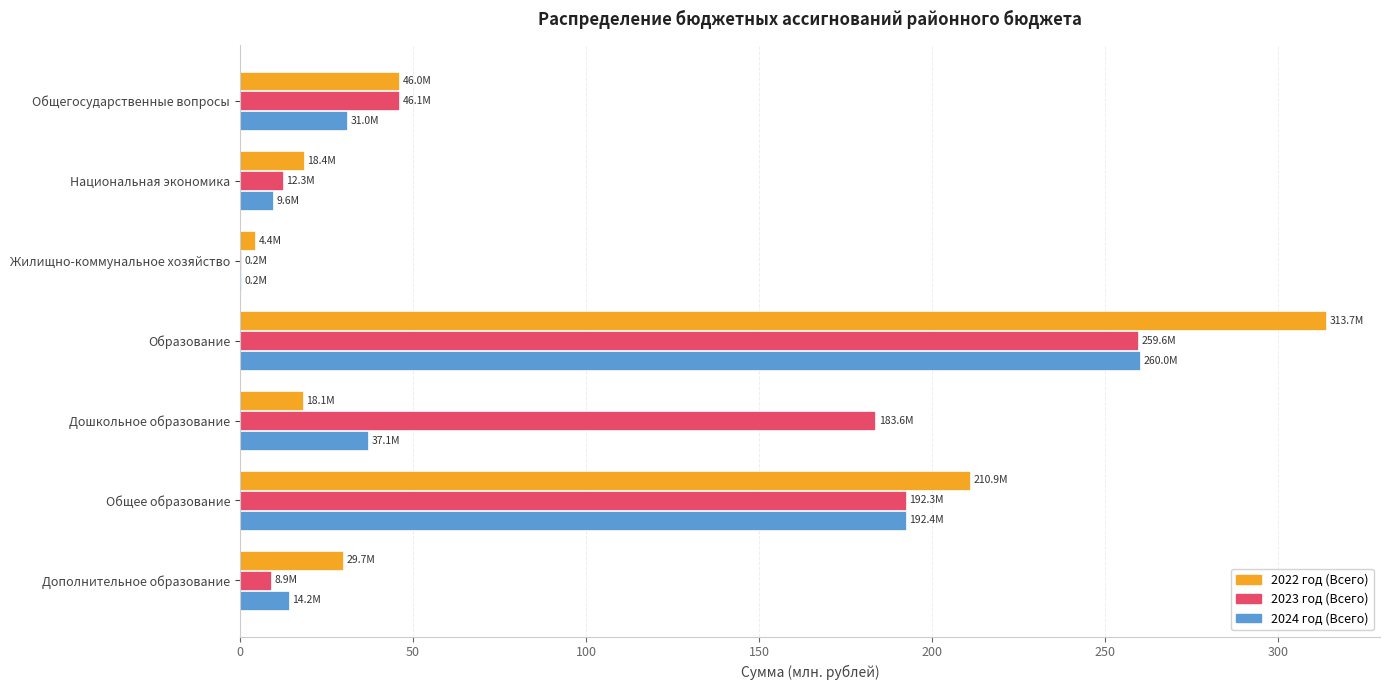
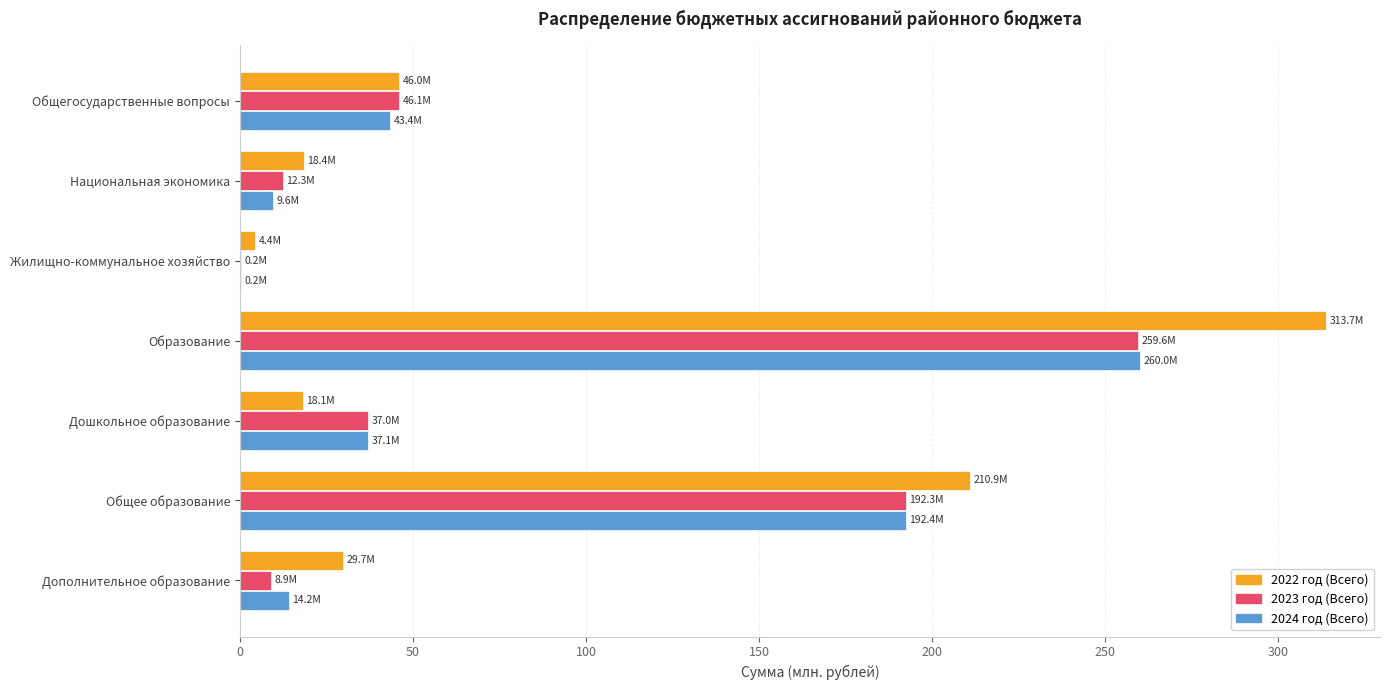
  {
    "2022 год (Всего)": {
      "Общегосударственные вопросы": "46.0M",
      "Национальная экономика": "18.4M",
      "Жилищно-коммунальное хозяйство": "4.4M",
      "Образование": "313.7M",
      "Дошкольное образование": "18.1M",
      "Общее образование": "210.9M",
      "Дополнительное образование": "29.7M"
    },
    "2023 год (Всего)": {
      "Общегосударственные вопросы": "46.1M",
      "Национальная экономика": "12.3M",
      "Жилищно-коммунальное хозяйство": "0.2M",
      "Образование": "259.6M",
-     "Дошкольное образование": "183.6M",
+     "Дошкольное образование": "37.0M",
      "Общее образование": "192.3M",
      "Дополнительное образование": "8.9M"
    },
    "2024 год (Всего)": {
-     "Общегосударственные вопросы": "31.0M",
+     "Общегосударственные вопросы": "43.4M",
      "Национальная экономика": "9.6M",
      "Жилищно-коммунальное хозяйство": "0.2M",
      "Образование": "260.0M",
      "Дошкольное образование": "37.1M",
      "Общее образование": "192.4M",
      "Дополнительное образование": "14.2M"
    }
  }
